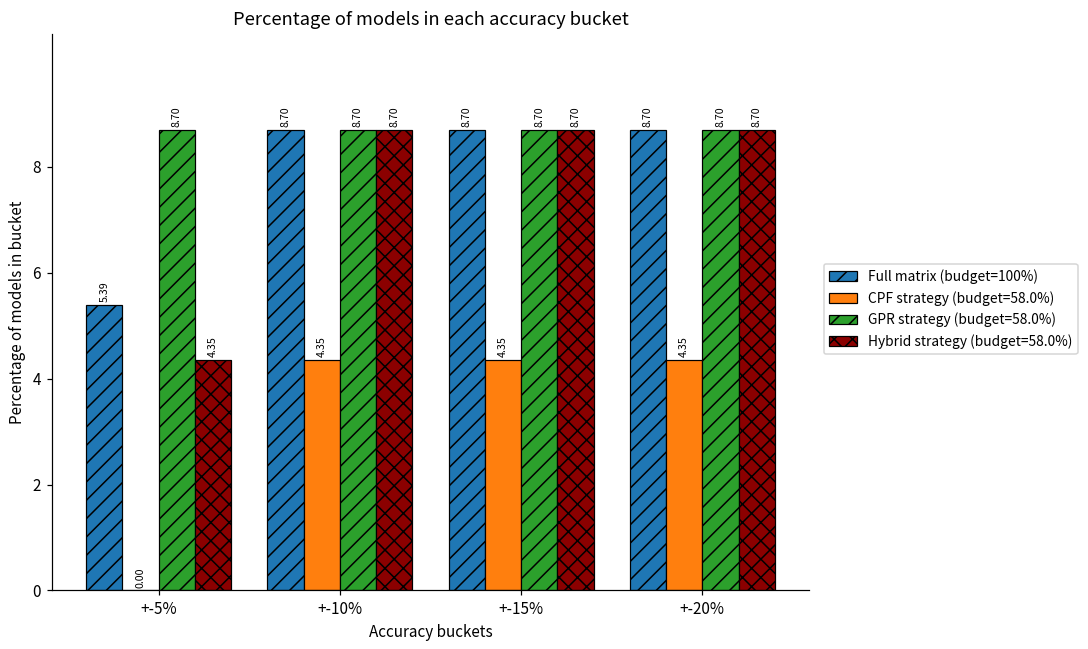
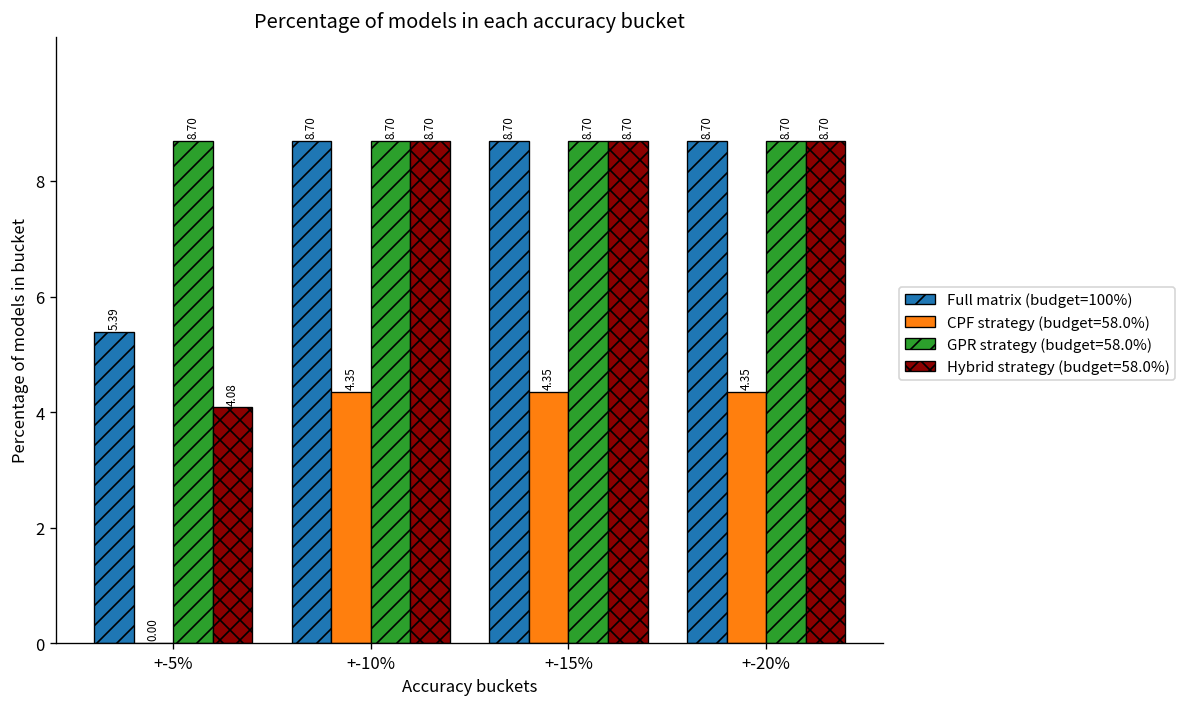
  {
    "Full matrix (budget=100%)": {
      "+-5%": 5.39,
      "+-10%": 8.70,
      "+-15%": 8.70,
      "+-20%": 8.70
    },
    "CPF strategy (budget=58.0%)": {
      "+-5%": 0.00,
      "+-10%": 4.35,
      "+-15%": 4.35,
      "+-20%": 4.35
    },
    "GPR strategy (budget=58.0%)": {
      "+-5%": 8.70,
      "+-10%": 8.70,
      "+-15%": 8.70,
      "+-20%": 8.70
    },
    "Hybrid strategy (budget=58.0%)": {
-     "+-5%": 4.35,
+     "+-5%": 4.08,
      "+-10%": 8.70,
      "+-15%": 8.70,
      "+-20%": 8.70
    }
  }
